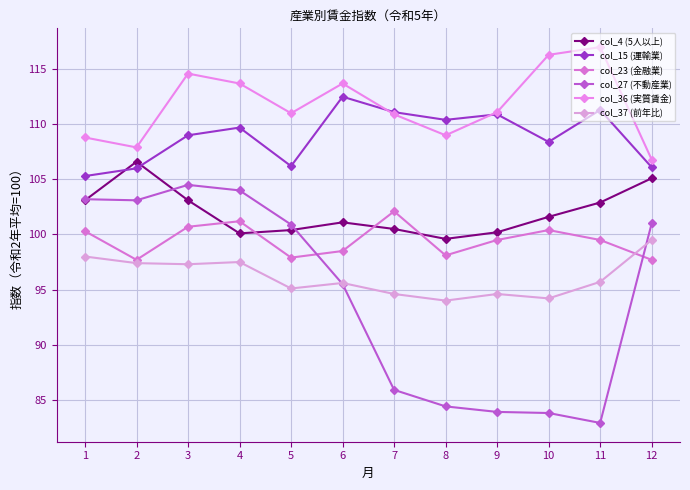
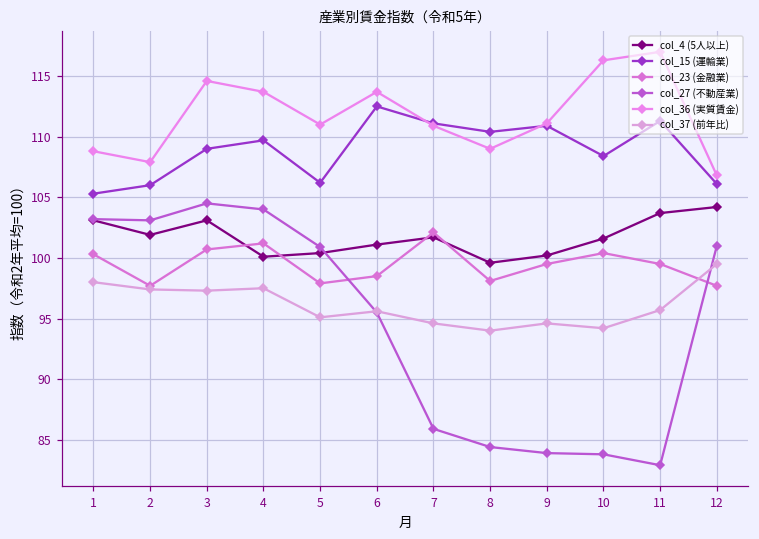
  {
    "col_4 (5人以上)": {
-     "2": 106.6,
+     "2": 101.9,
      "3": 103.1,
      "4": 100.1,
      "5": 100.4,
      "6": 101.1,
-     "7": 100.5,
+     "7": 101.7,
      "8": 99.6,
      "9": 100.2,
      "10": 101.6,
-     "11": 102.9,
-     "12": 105.1
+     "11": 103.7,
+     "12": 104.2
    }
  }
